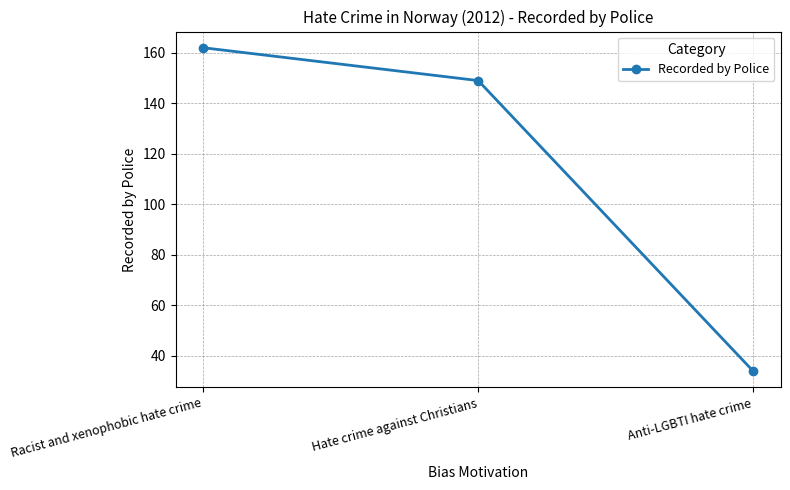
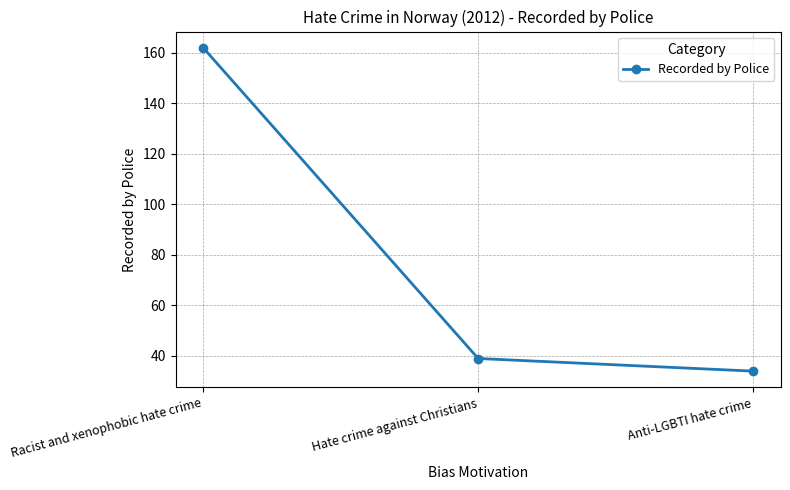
  {
    "Racist and xenophobic hate crime": 162,
-   "Hate crime against Christians": 149,
+   "Hate crime against Christians": 39,
    "Anti-LGBTI hate crime": 34
  }
